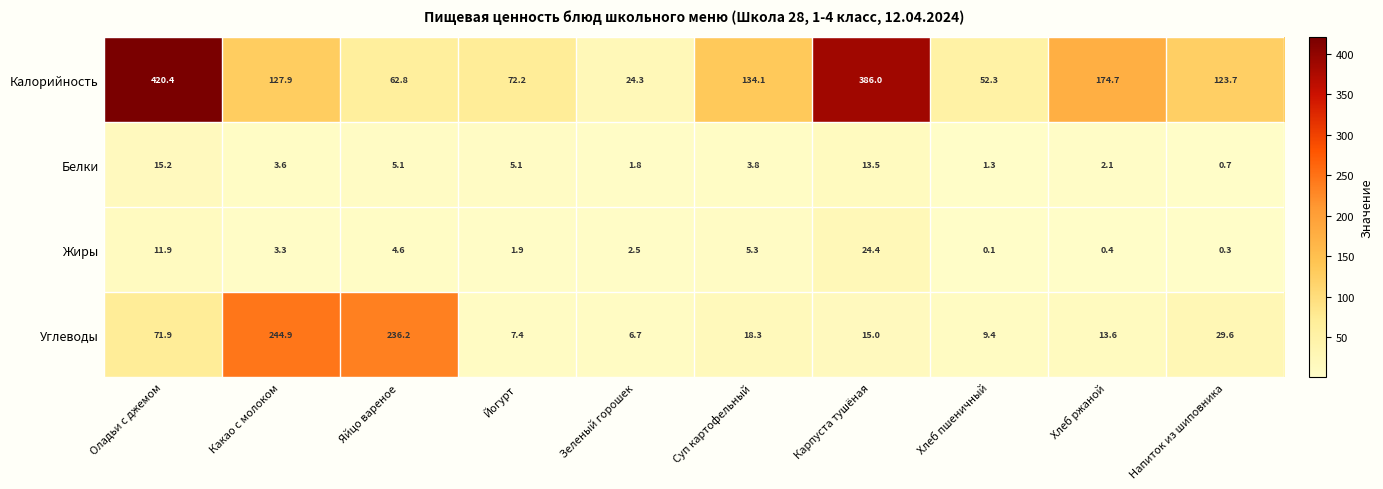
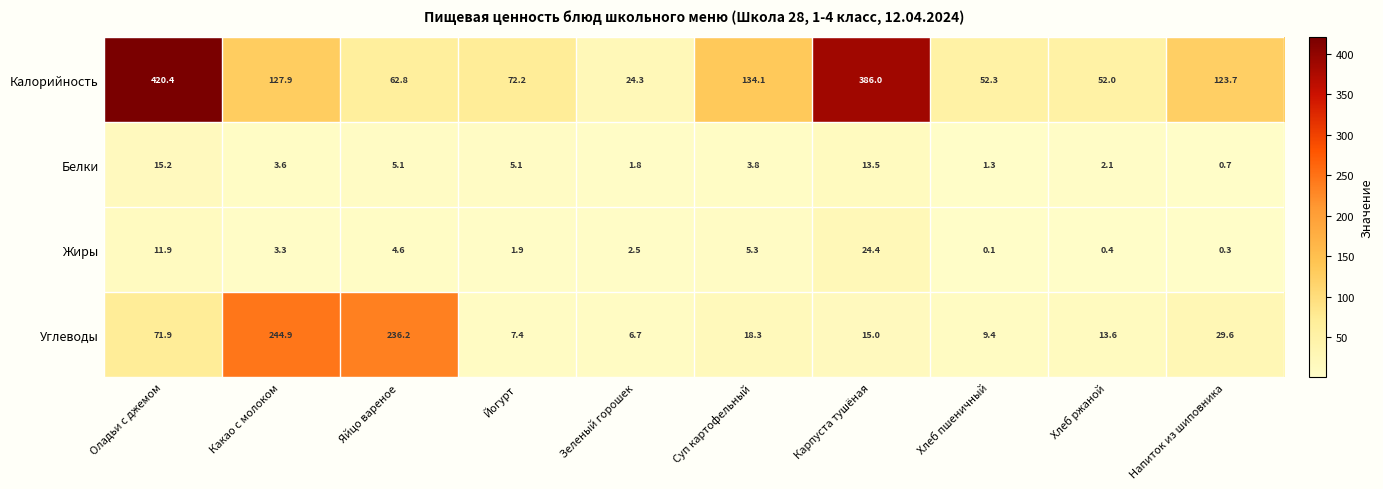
  {
    "Калорийность": {
      "Оладьи с джемом": 420.4,
      "Какао с молоком": 127.9,
      "Яйцо вареное": 62.8,
      "Йогурт": 72.2,
      "Зеленый горошек": 24.3,
      "Суп картофельный": 134.1,
      "Карпуста тушёная": 386.0,
      "Хлеб пшеничный": 52.3,
-     "Хлеб ржаной": 174.7,
+     "Хлеб ржаной": 52.0,
      "Напиток из шиповника": 123.7
    },
    "Белки": {
      "Оладьи с джемом": 15.2,
      "Какао с молоком": 3.6,
      "Яйцо вареное": 5.1,
      "Йогурт": 5.1,
      "Зеленый горошек": 1.8,
      "Суп картофельный": 3.8,
      "Карпуста тушёная": 13.5,
      "Хлеб пшеничный": 1.3,
      "Хлеб ржаной": 2.1,
      "Напиток из шиповника": 0.7
    },
    "Жиры": {
      "Оладьи с джемом": 11.9,
      "Какао с молоком": 3.3,
      "Яйцо вареное": 4.6,
      "Йогурт": 1.9,
      "Зеленый горошек": 2.5,
      "Суп картофельный": 5.3,
      "Карпуста тушёная": 24.4,
      "Хлеб пшеничный": 0.1,
      "Хлеб ржаной": 0.4,
      "Напиток из шиповника": 0.3
    },
    "Углеводы": {
      "Оладьи с джемом": 71.9,
      "Какао с молоком": 244.9,
      "Яйцо вареное": 236.2,
      "Йогурт": 7.4,
      "Зеленый горошек": 6.7,
      "Суп картофельный": 18.3,
      "Карпуста тушёная": 15.0,
      "Хлеб пшеничный": 9.4,
      "Хлеб ржаной": 13.6,
      "Напиток из шиповника": 29.6
    }
  }
